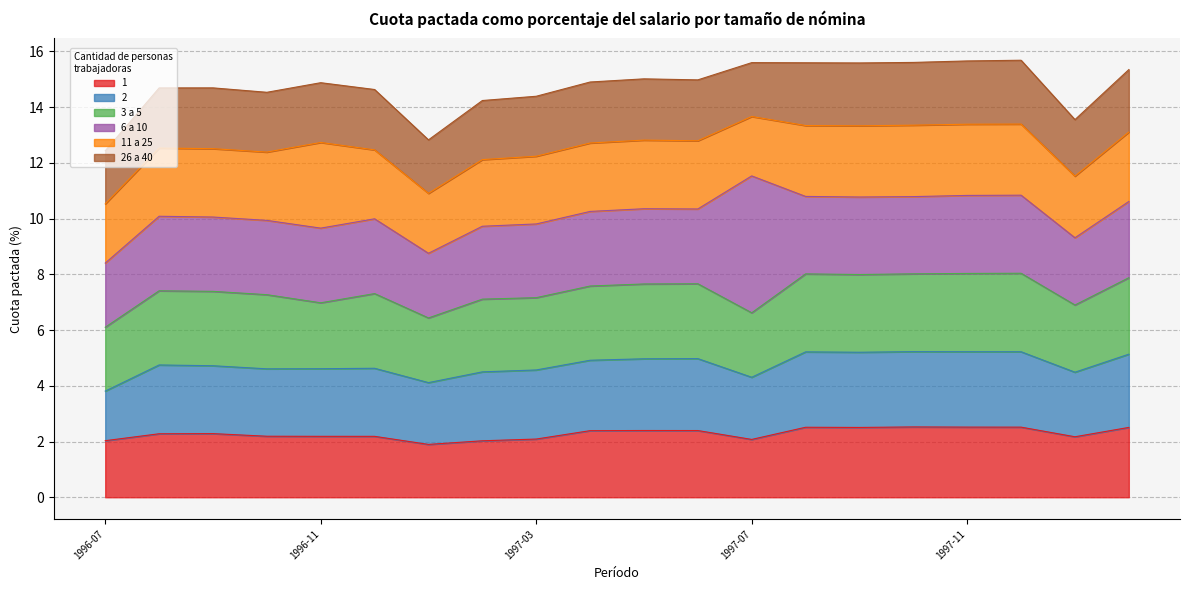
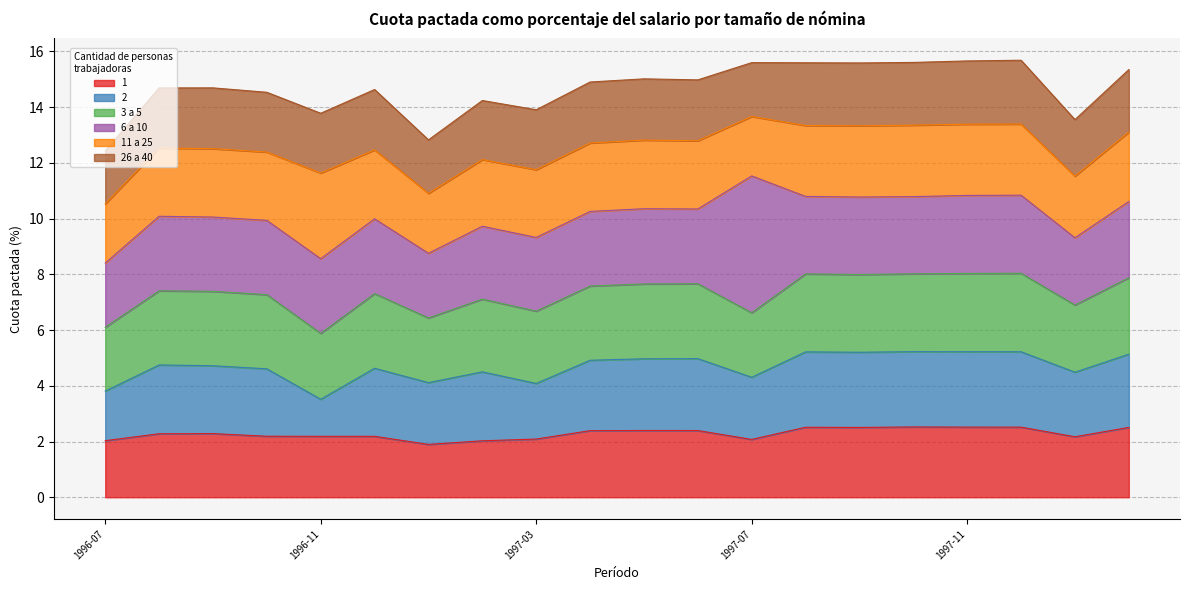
  {
    "1": {
      "1996-07": 2.0,
      "1996-11": 2.2,
      "1997-03": 2.1,
      "1997-07": 2.1,
      "1997-11": 2.5
    },
    "2": {
      "1996-07": 1.8,
-     "1996-11": 2.4,
-     "1997-03": 2.5,
+     "1996-11": 1.3,
+     "1997-03": 2.0,
      "1997-07": 2.2,
      "1997-11": 2.7
    },
    "3 a 5": {
      "1996-07": 2.3,
      "1996-11": 2.4,
      "1997-03": 2.6,
      "1997-07": 2.3,
      "1997-11": 2.8
    },
    "6 a 10": {
      "1996-07": 2.3,
      "1996-11": 2.7,
      "1997-03": 2.6,
      "1997-07": 4.9,
      "1997-11": 2.8
    },
    "11 a 25": {
      "1996-07": 2.1,
      "1996-11": 3.1,
      "1997-03": 2.4,
      "1997-07": 2.1,
      "1997-11": 2.6
    },
    "26 a 40": {
      "1996-11": 2.1,
      "1997-03": 2.2,
      "1997-07": 1.9,
      "1997-11": 2.3
    }
  }
